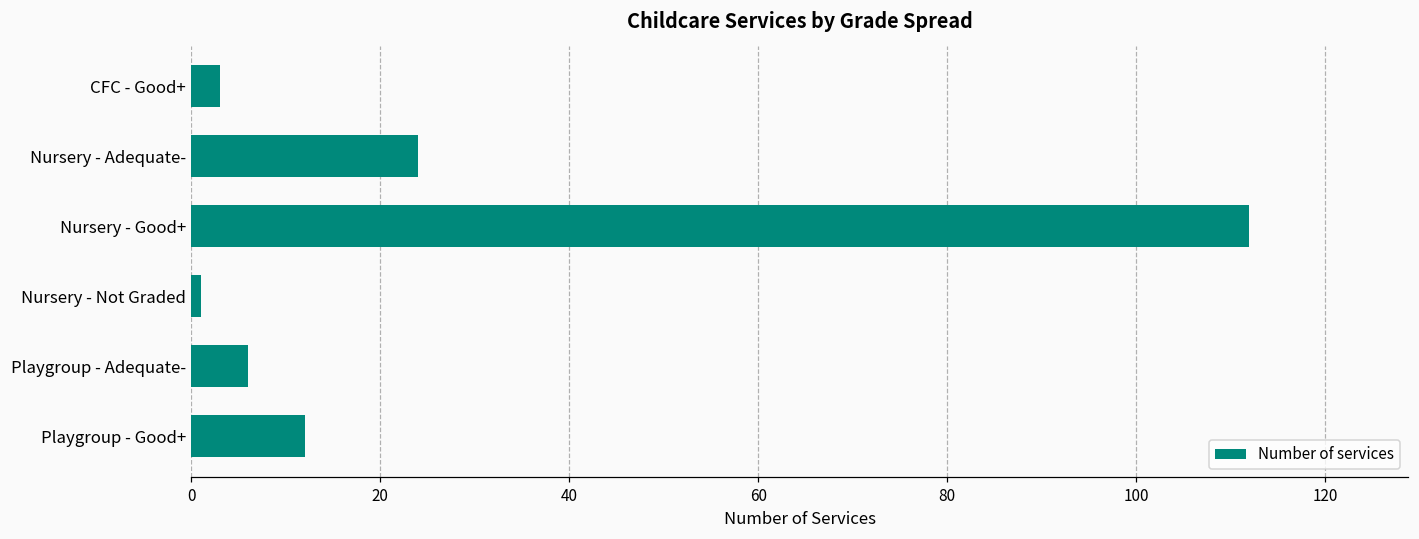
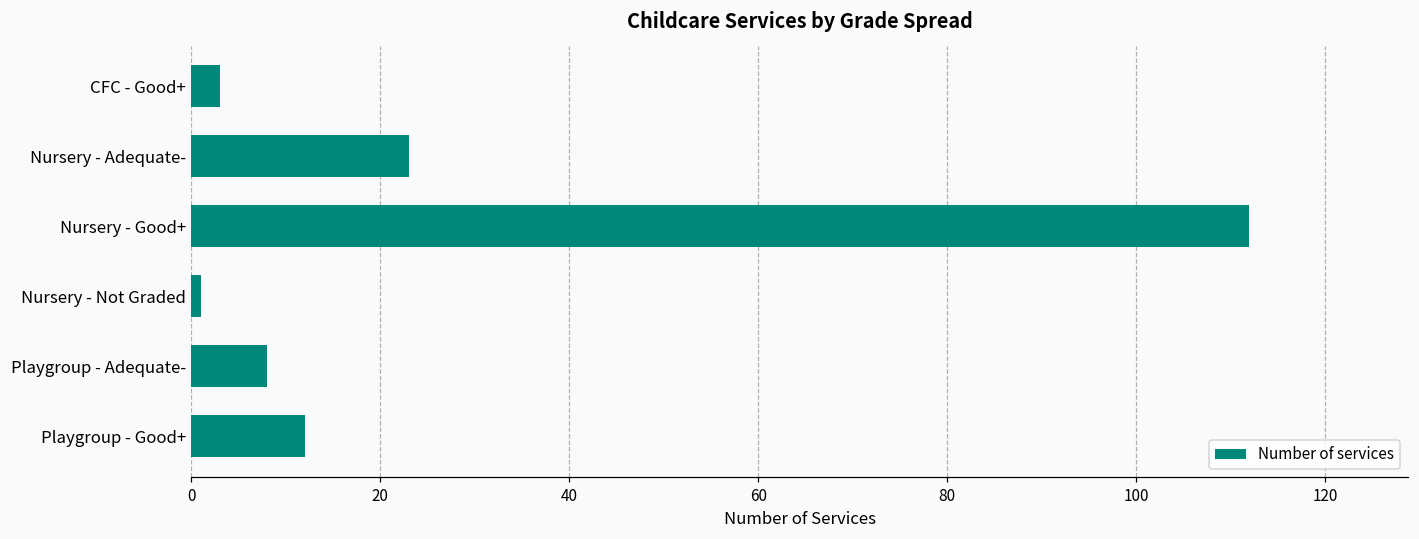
  {
    "CFC - Good+": 3,
-   "Nursery - Adequate-": 24,
+   "Nursery - Adequate-": 23,
    "Nursery - Good+": 112,
    "Nursery - Not Graded": 1,
-   "Playgroup - Adequate-": 6,
+   "Playgroup - Adequate-": 8,
    "Playgroup - Good+": 12
  }
